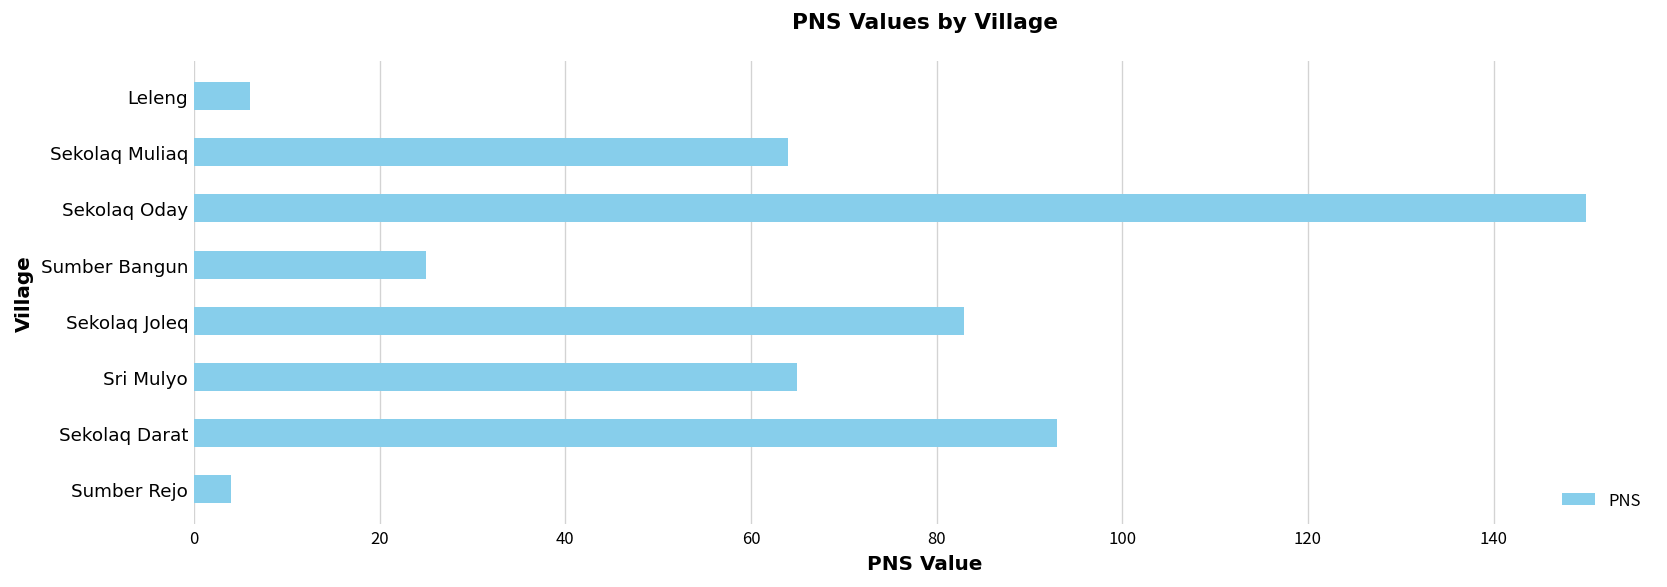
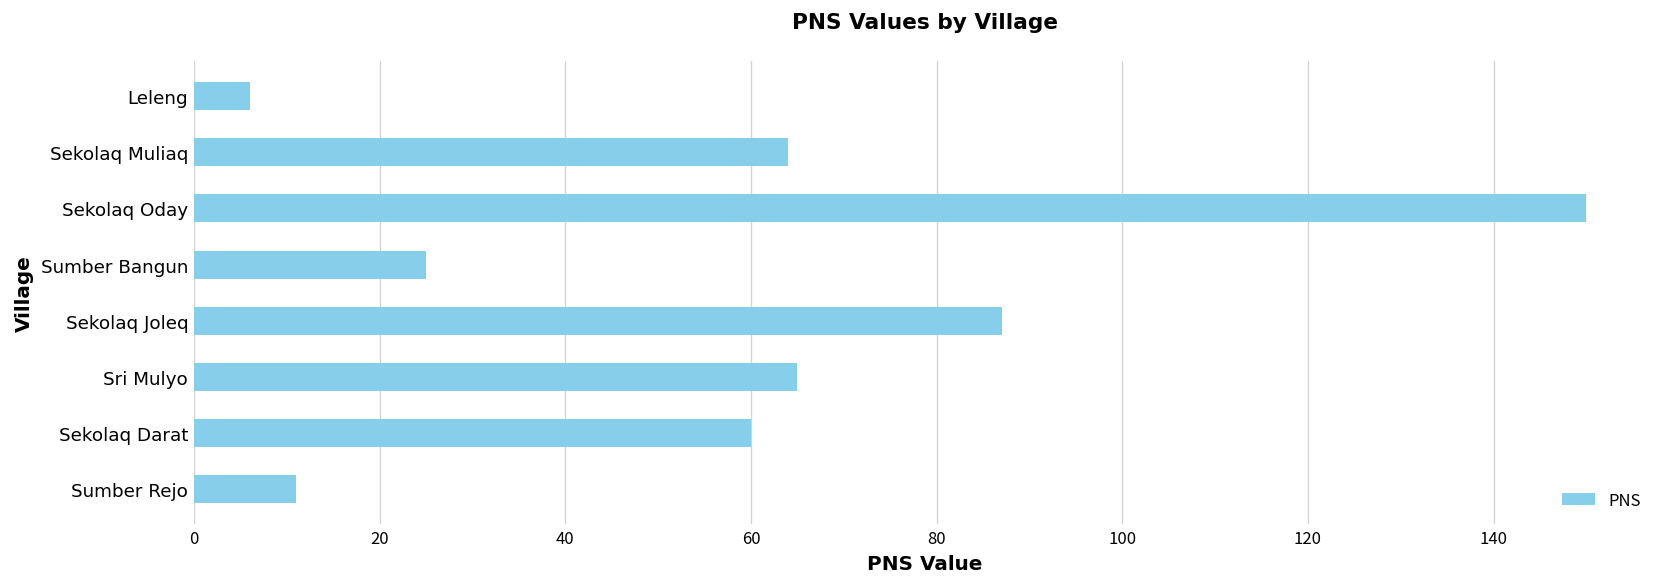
  {
    "Leleng": 6,
    "Sekolaq Muliaq": 64,
    "Sekolaq Oday": 150,
    "Sumber Bangun": 25,
-   "Sekolaq Joleq": 83,
+   "Sekolaq Joleq": 87,
    "Sri Mulyo": 65,
-   "Sekolaq Darat": 93,
-   "Sumber Rejo": 4
+   "Sekolaq Darat": 60,
+   "Sumber Rejo": 11
  }
